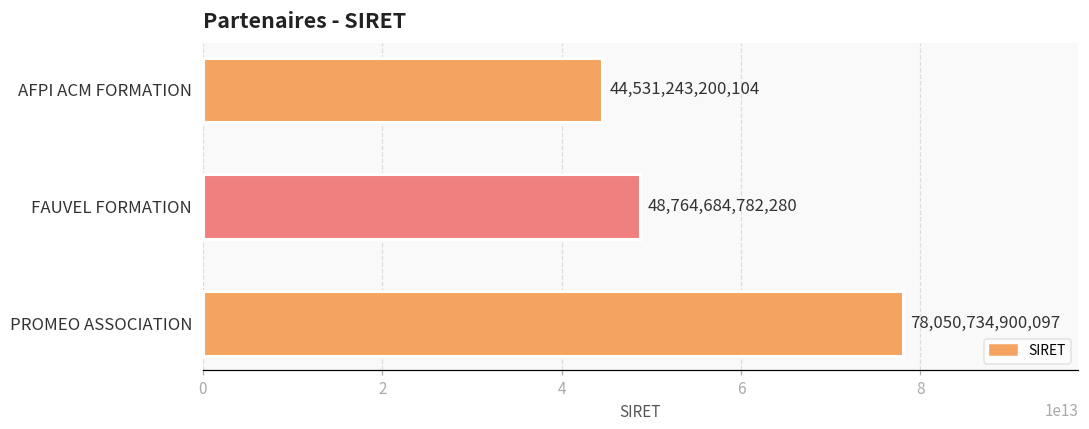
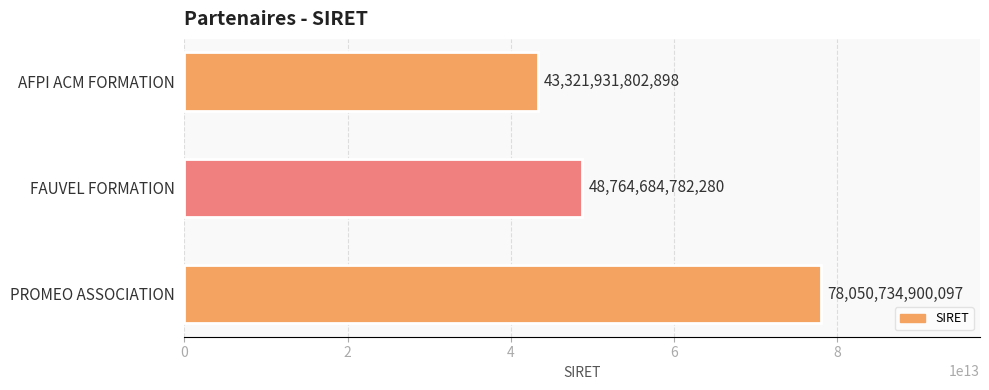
  {
-   "AFPI ACM FORMATION": "44,531,243,200,104",
+   "AFPI ACM FORMATION": "43,321,931,802,898",
    "FAUVEL FORMATION": "48,764,684,782,280",
    "PROMEO ASSOCIATION": "78,050,734,900,097"
  }
